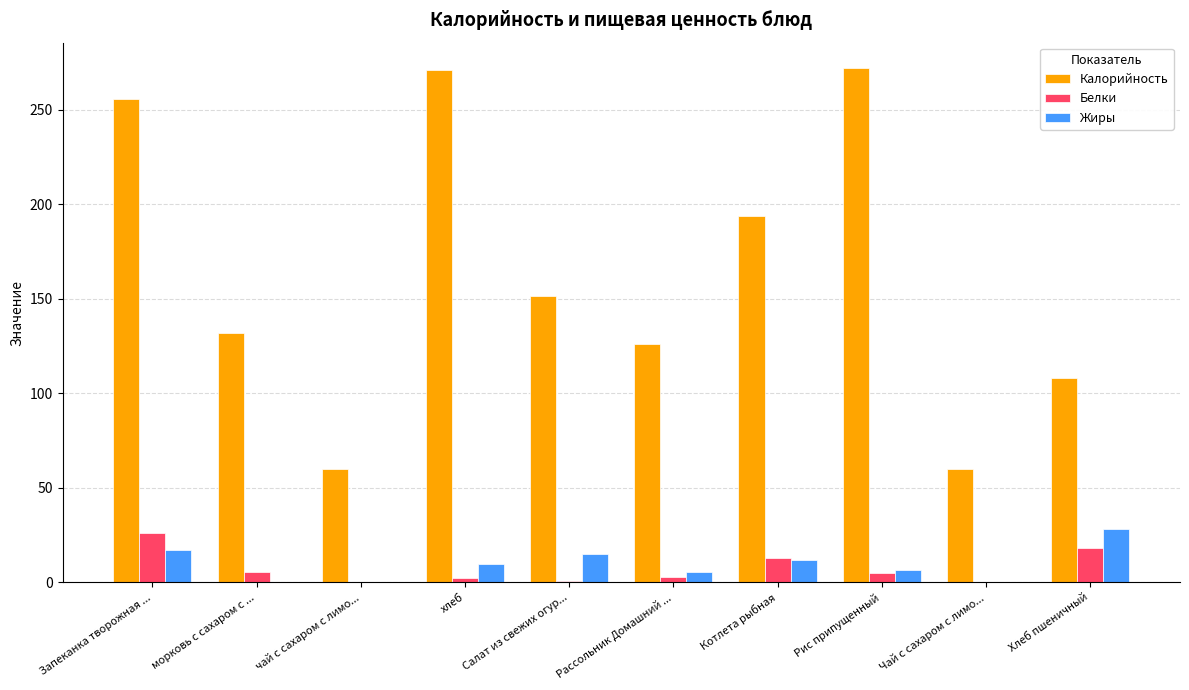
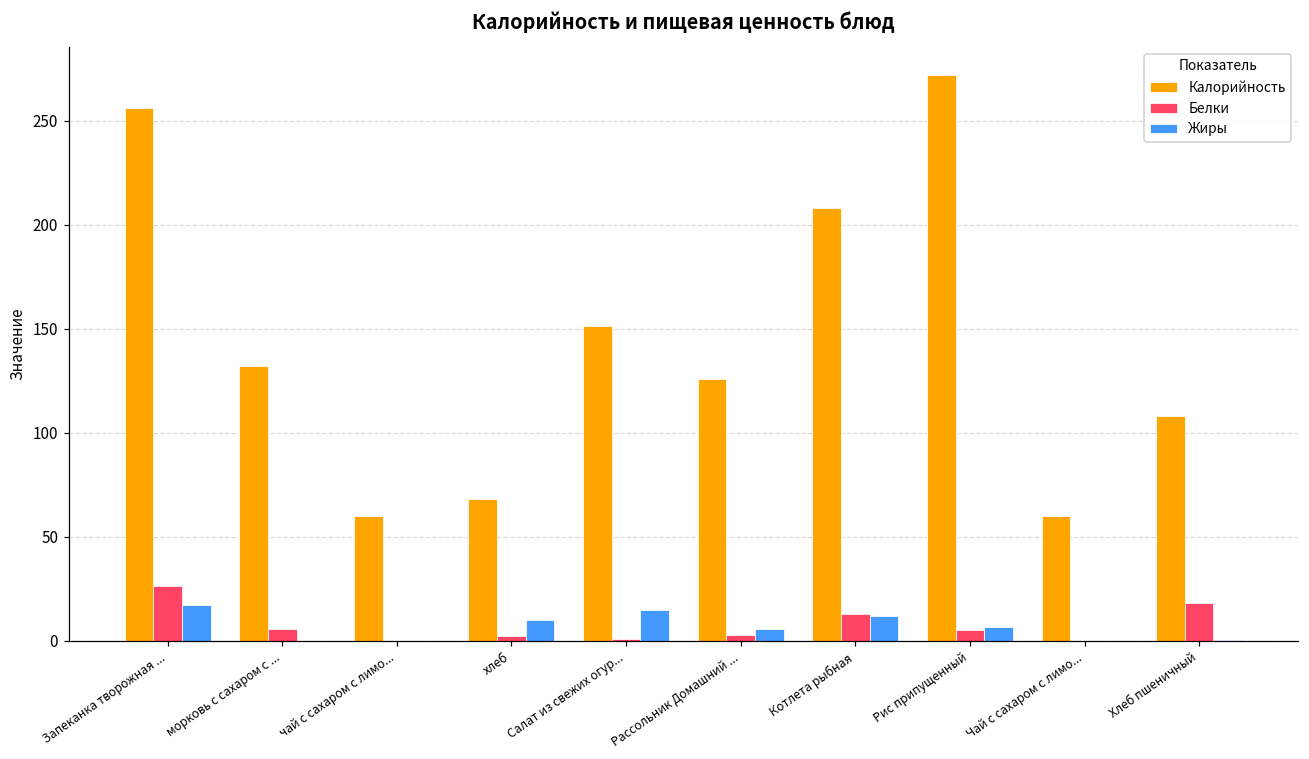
  {
    "Калорийность": {
      "Запеканка творожная ...": 256,
      "морковь с сахаром с ...": 132,
      "чай с сахаром с лимо...": 60,
-     "хлеб": 271,
+     "хлеб": 68,
      "Салат из свежих огур...": 152,
      "Рассольник Домашний ...": 126,
-     "Котлета рыбная": 194,
+     "Котлета рыбная": 208,
      "Рис припущенный": 272,
      "Чай с сахаром с лимо...": 60,
      "Хлеб пшеничный": 108
    },
    "Белки": {
      "Запеканка творожная ...": 26,
      "морковь с сахаром с ...": 5,
      "чай с сахаром с лимо...": 0,
      "хлеб": 2,
      "Рассольник Домашний ...": 3,
      "Котлета рыбная": 13,
      "Рис припущенный": 5,
      "Чай с сахаром с лимо...": 0,
      "Хлеб пшеничный": 18
    },
    "Жиры": {
      "Запеканка творожная ...": 17,
      "чай с сахаром с лимо...": 0,
      "хлеб": 10,
      "Салат из свежих огур...": 15,
      "Рассольник Домашний ...": 6,
      "Котлета рыбная": 12,
      "Рис припущенный": 6,
      "Чай с сахаром с лимо...": 0,
-     "Хлеб пшеничный": 29
+     "Хлеб пшеничный": 0
    }
  }
